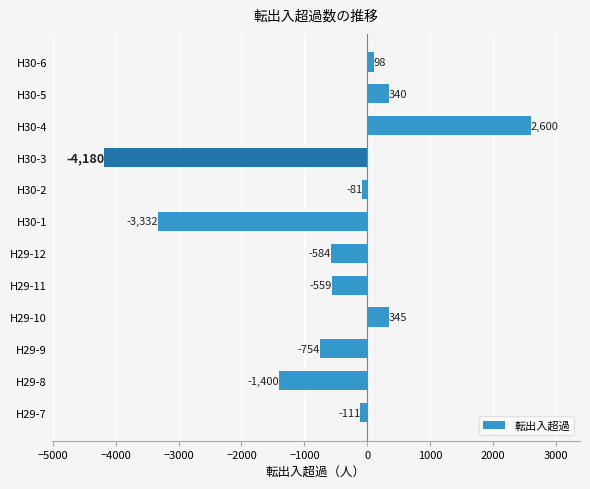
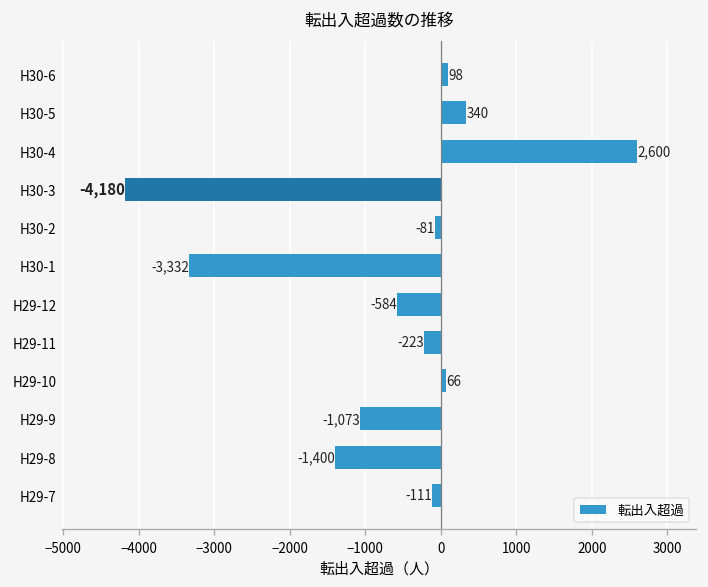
  {
    "H30-6": "98",
    "H30-5": "340",
    "H30-4": "2,600",
    "H30-3": "-4,180",
    "H30-2": "-81",
    "H30-1": "-3,332",
    "H29-12": "-584",
-   "H29-11": "-559",
-   "H29-10": "345",
-   "H29-9": "-754",
+   "H29-11": "-223",
+   "H29-10": "66",
+   "H29-9": "-1,073",
    "H29-8": "-1,400",
    "H29-7": "-111"
  }
